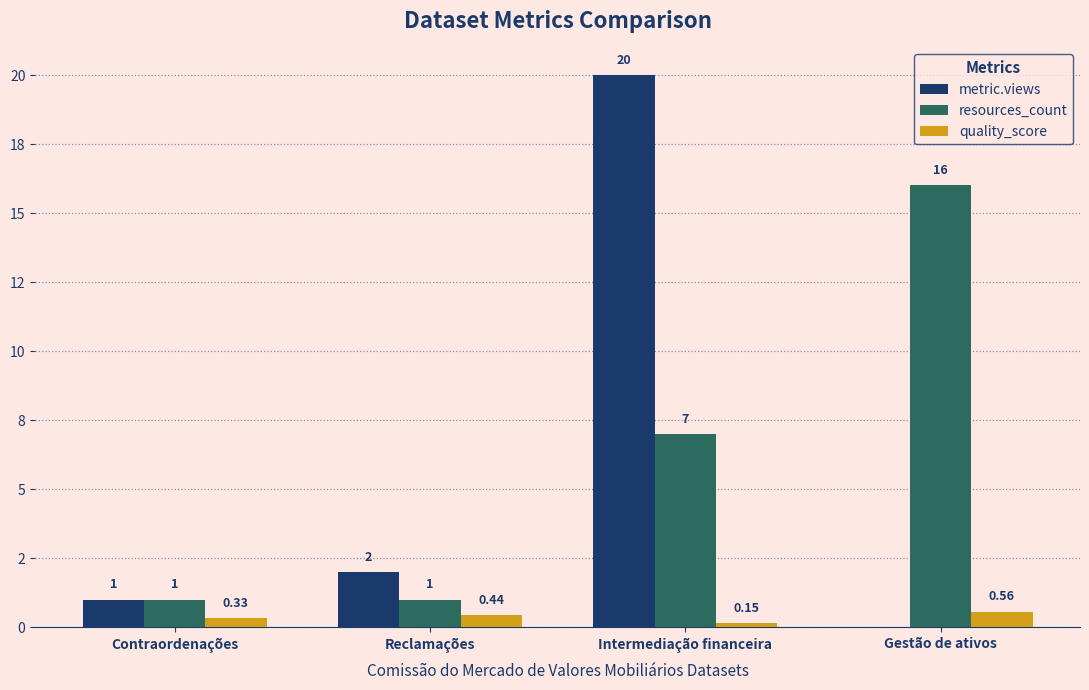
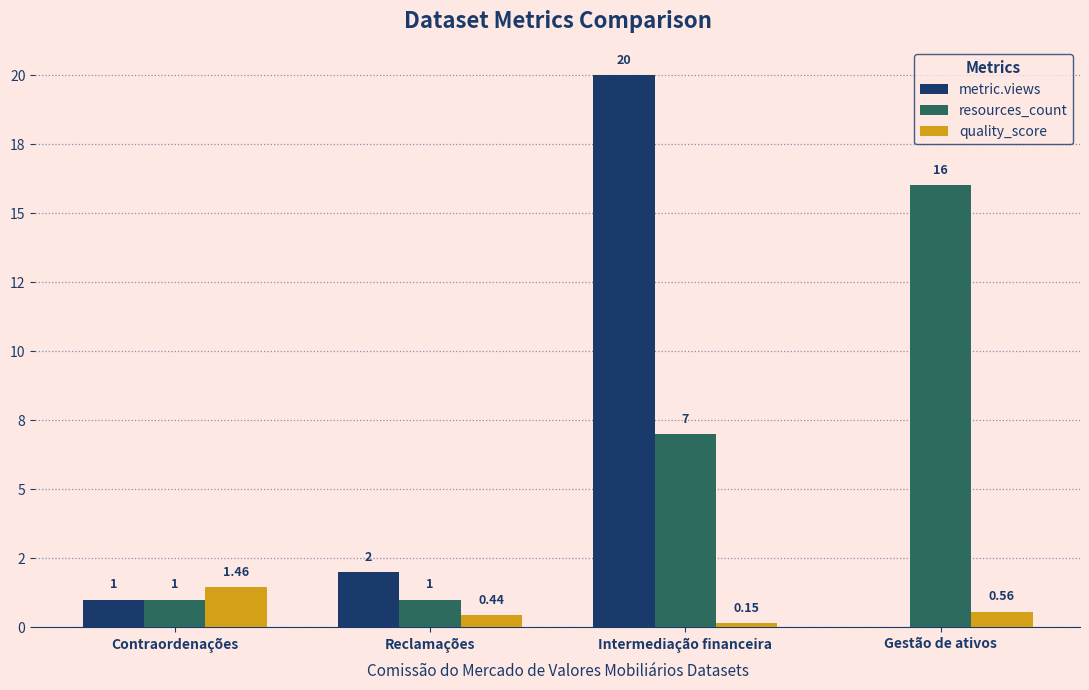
  {
    "quality_score": {
-     "Contraordenações": 0.33,
+     "Contraordenações": 1.46,
      "Reclamações": 0.44,
      "Intermediação financeira": 0.15,
      "Gestão de ativos": 0.56
    }
  }
